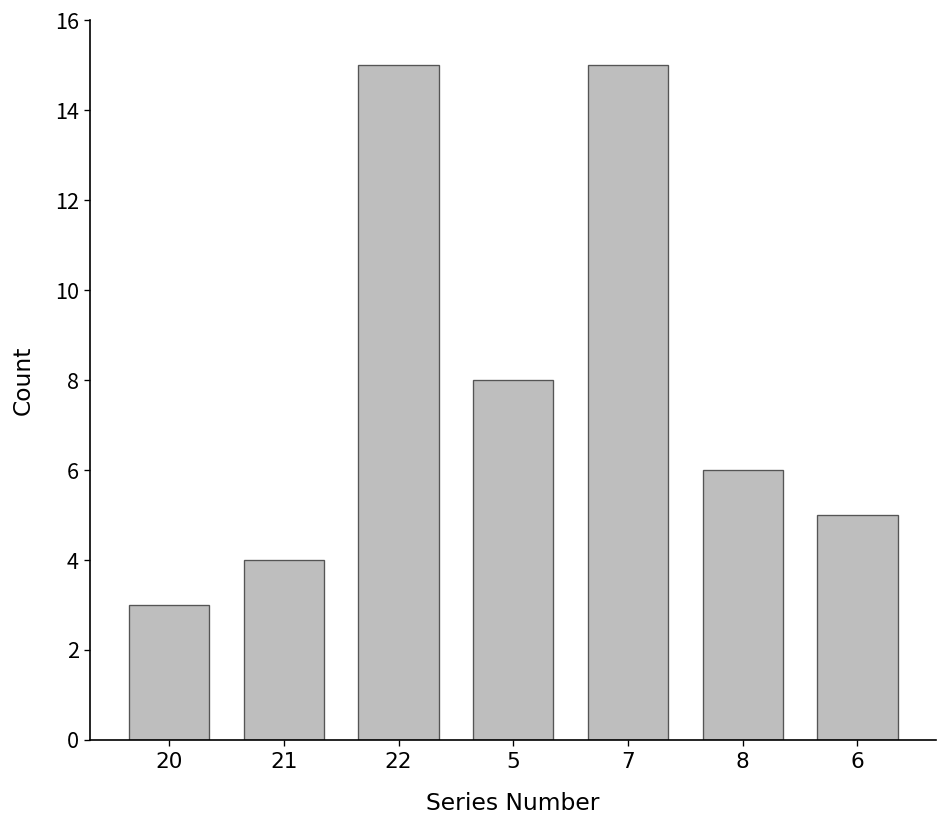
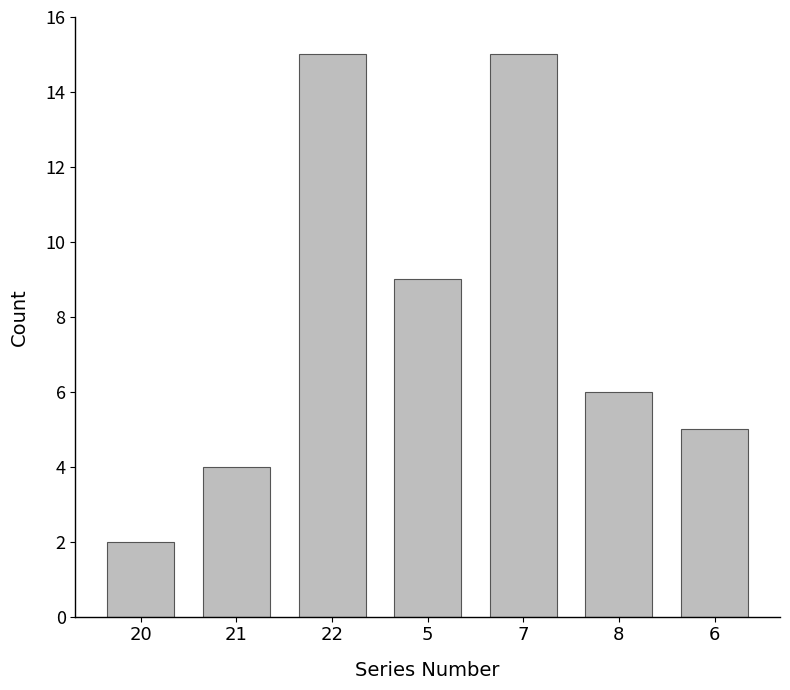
  {
-   "20": 3,
+   "20": 2,
    "21": 4,
    "22": 15,
-   "5": 8,
+   "5": 9,
    "7": 15,
    "8": 6,
    "6": 5
  }
